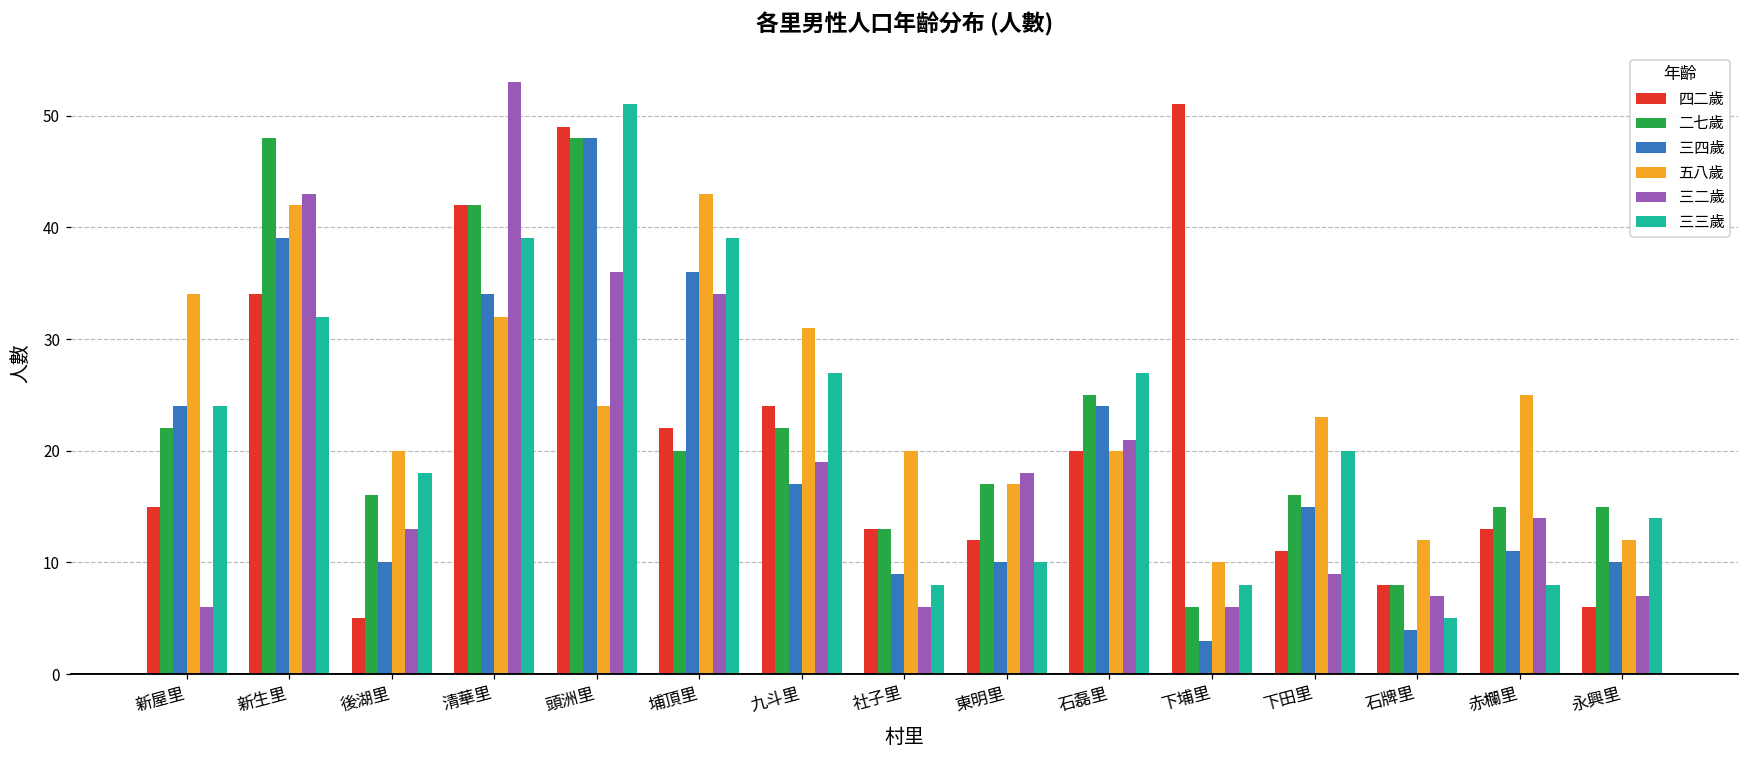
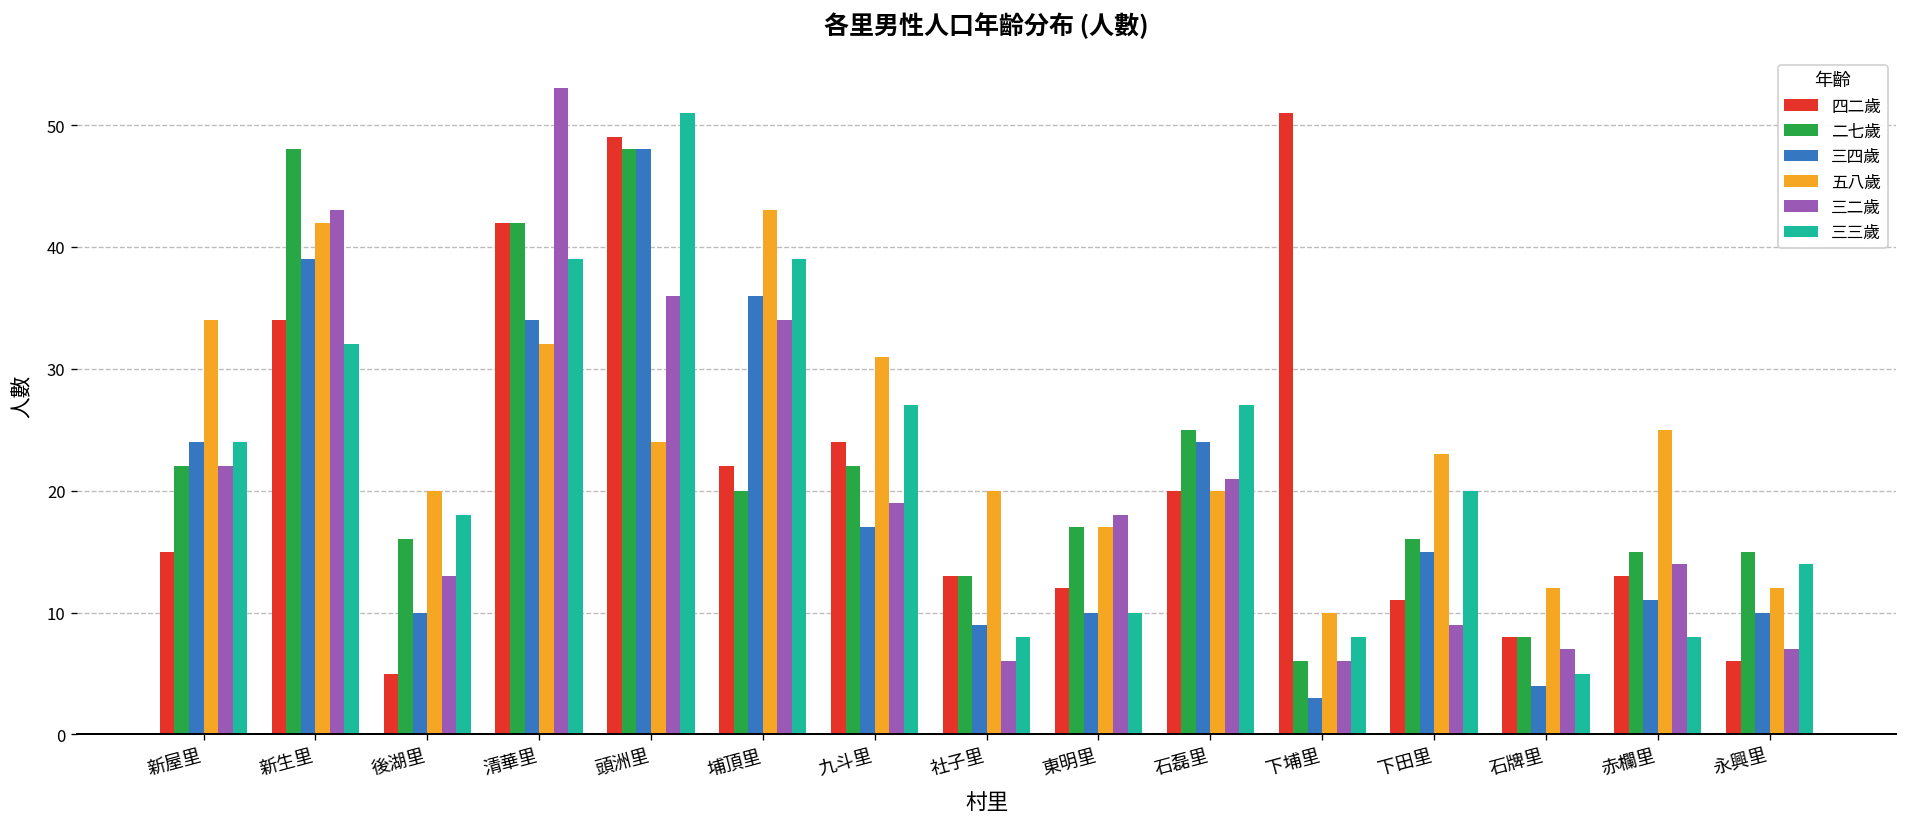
  {
    "四二歲": {
      "新屋里": 15,
      "新生里": 34,
      "後湖里": 5,
      "清華里": 42,
      "頭洲里": 49,
      "埔頂里": 22,
      "九斗里": 24,
      "社子里": 13,
      "東明里": 12,
      "石磊里": 20,
      "下埔里": 51,
      "下田里": 11,
      "石牌里": 8,
      "赤欄里": 13,
      "永興里": 6
    },
    "二七歲": {
      "新屋里": 22,
      "新生里": 48,
      "後湖里": 16,
      "清華里": 42,
      "頭洲里": 48,
      "埔頂里": 20,
      "九斗里": 22,
      "社子里": 13,
      "東明里": 17,
      "石磊里": 25,
      "下埔里": 6,
      "下田里": 16,
      "石牌里": 8,
      "赤欄里": 15,
      "永興里": 15
    },
    "三四歲": {
      "新屋里": 24,
      "新生里": 39,
      "後湖里": 10,
      "清華里": 34,
      "頭洲里": 48,
      "埔頂里": 36,
      "九斗里": 17,
      "社子里": 9,
      "東明里": 10,
      "石磊里": 24,
      "下埔里": 3,
      "下田里": 15,
      "石牌里": 4,
      "赤欄里": 11,
      "永興里": 10
    },
    "五八歲": {
      "新屋里": 34,
      "新生里": 42,
      "後湖里": 20,
      "清華里": 32,
      "頭洲里": 24,
      "埔頂里": 43,
      "九斗里": 31,
      "社子里": 20,
      "東明里": 17,
      "石磊里": 20,
      "下埔里": 10,
      "下田里": 23,
      "石牌里": 12,
      "赤欄里": 25,
      "永興里": 12
    },
    "三二歲": {
-     "新屋里": 6,
+     "新屋里": 22,
      "新生里": 43,
      "後湖里": 13,
      "清華里": 53,
      "頭洲里": 36,
      "埔頂里": 34,
      "九斗里": 19,
      "社子里": 6,
      "東明里": 18,
      "石磊里": 21,
      "下埔里": 6,
      "下田里": 9,
      "石牌里": 7,
      "赤欄里": 14,
      "永興里": 7
    },
    "三三歲": {
      "新屋里": 24,
      "新生里": 32,
      "後湖里": 18,
      "清華里": 39,
      "頭洲里": 51,
      "埔頂里": 39,
      "九斗里": 27,
      "社子里": 8,
      "東明里": 10,
      "石磊里": 27,
      "下埔里": 8,
      "下田里": 20,
      "石牌里": 5,
      "赤欄里": 8,
      "永興里": 14
    }
  }
